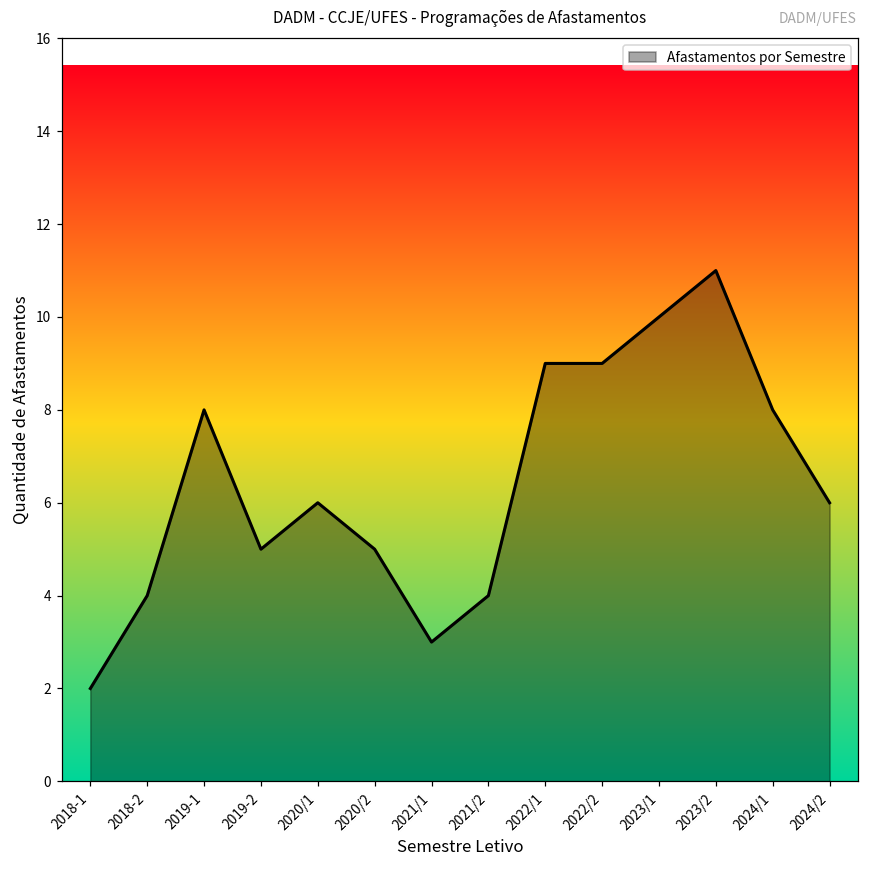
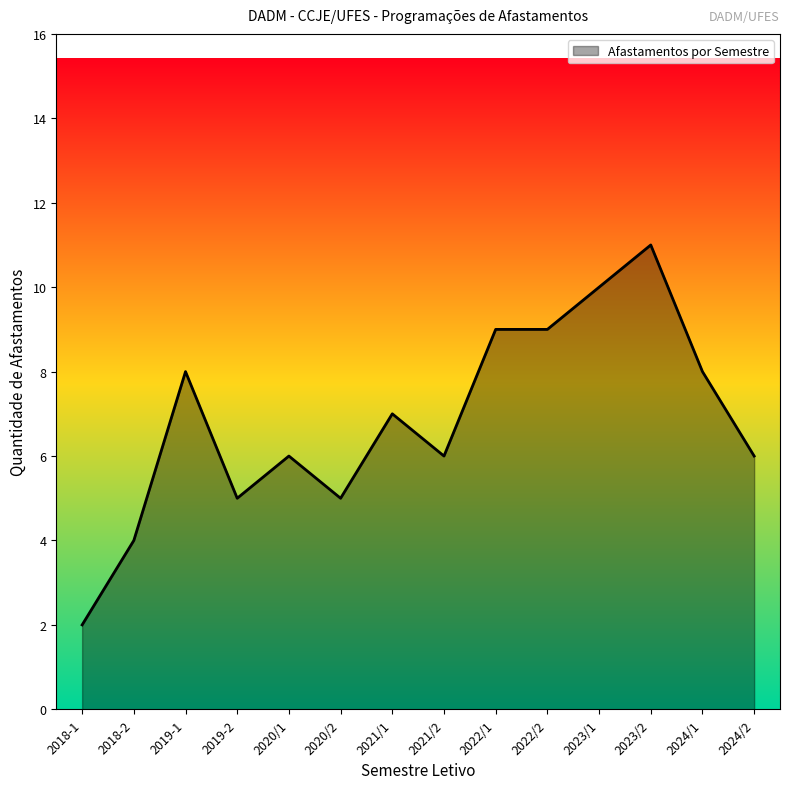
  {
    "2018-1": 2,
    "2018-2": 4,
    "2019-1": 8,
    "2019-2": 5,
    "2020/1": 6,
    "2020/2": 5,
-   "2021/1": 3,
-   "2021/2": 4,
+   "2021/1": 7,
+   "2021/2": 6,
    "2022/1": 9,
    "2022/2": 9,
    "2023/1": 10,
    "2023/2": 11,
    "2024/1": 8,
    "2024/2": 6
  }
